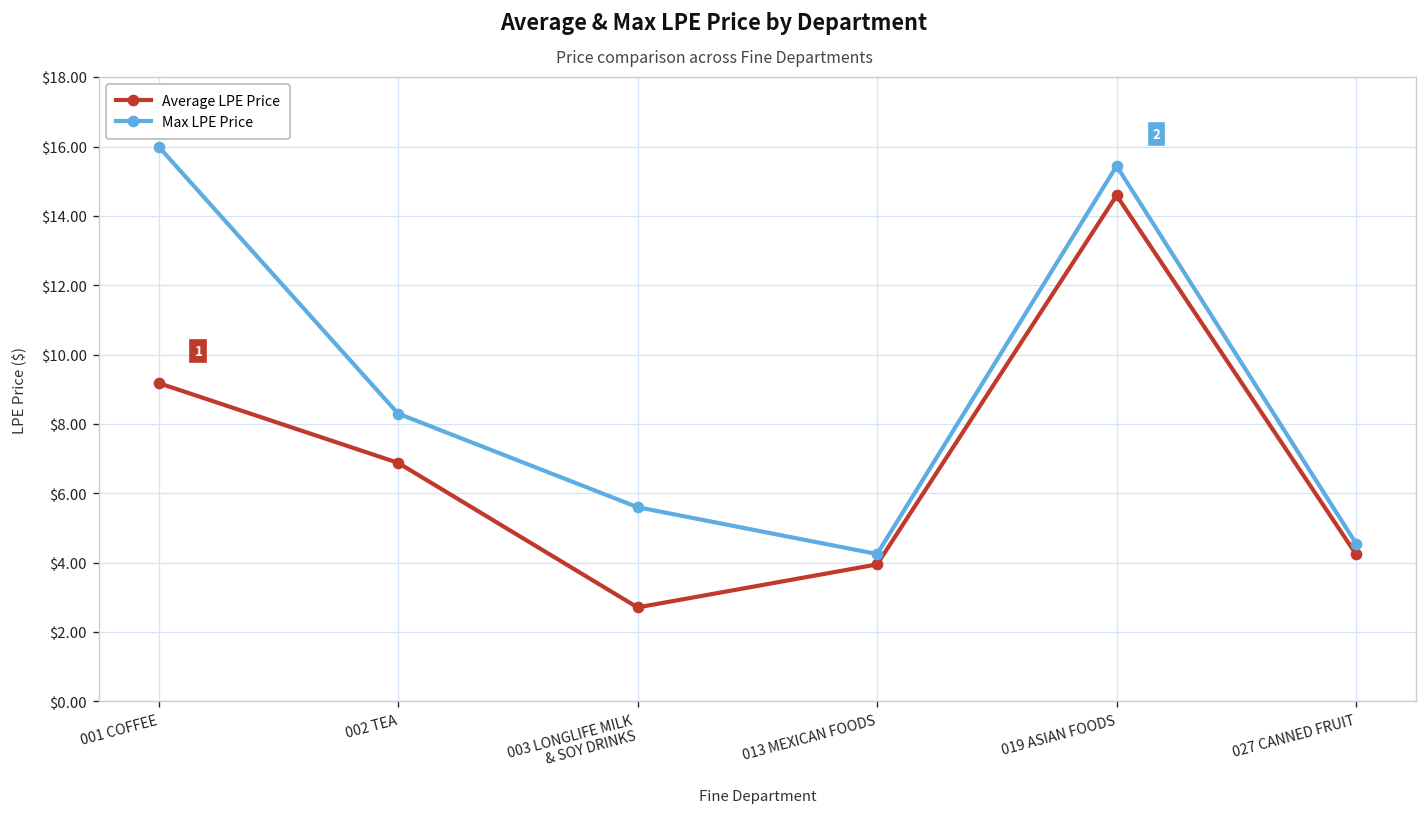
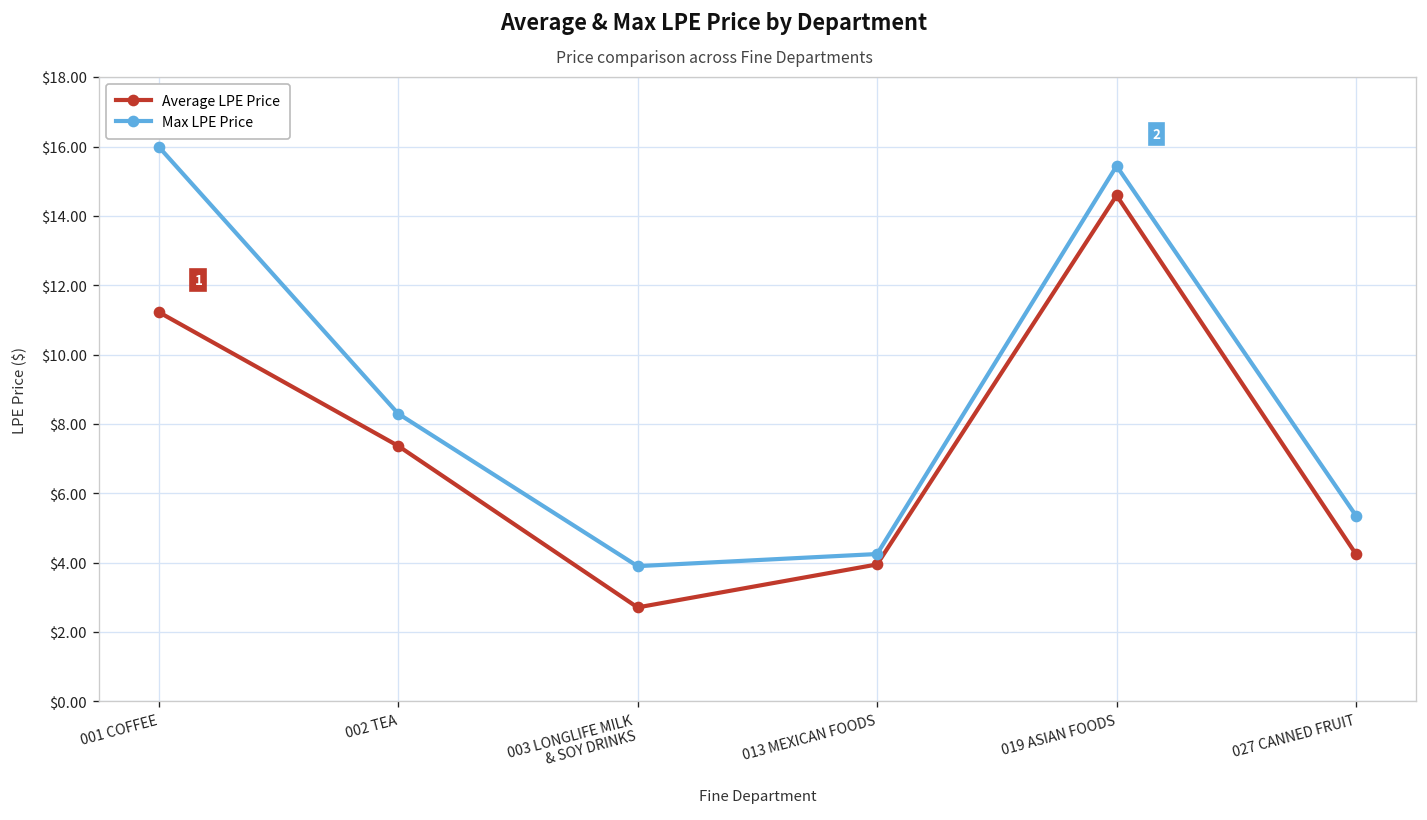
  {
    "Average LPE Price": {
-     "001 COFFEE": "$9.2",
-     "002 TEA": "$6.9",
+     "001 COFFEE": "$11.2",
+     "002 TEA": "$7.4",
      "003 LONGLIFE MILK & SOY DRINKS": "$2.7",
      "013 MEXICAN FOODS": "$4.0",
      "019 ASIAN FOODS": "$14.6",
      "027 CANNED FRUIT": "$4.2"
    },
    "Max LPE Price": {
      "001 COFFEE": "$16.0",
      "002 TEA": "$8.3",
-     "003 LONGLIFE MILK & SOY DRINKS": "$5.6",
+     "003 LONGLIFE MILK & SOY DRINKS": "$3.9",
      "013 MEXICAN FOODS": "$4.3",
      "019 ASIAN FOODS": "$15.4",
-     "027 CANNED FRUIT": "$4.6"
+     "027 CANNED FRUIT": "$5.4"
    }
  }
